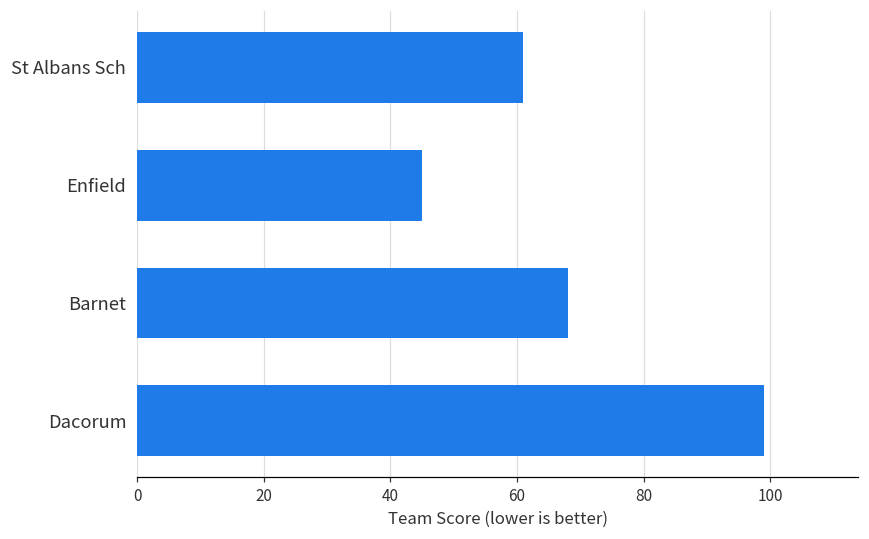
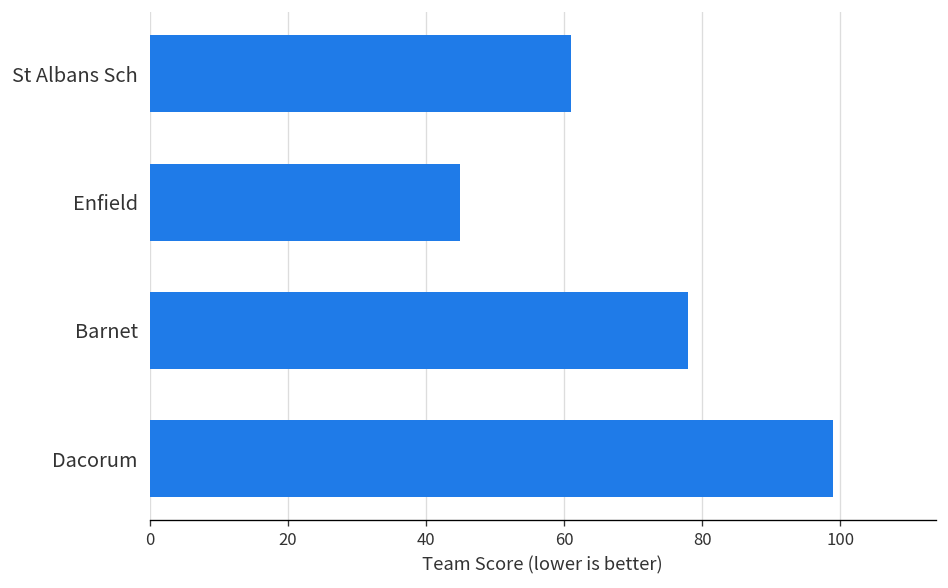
  {
    "St Albans Sch": 61,
    "Enfield": 45,
-   "Barnet": 68,
+   "Barnet": 78,
    "Dacorum": 99
  }
